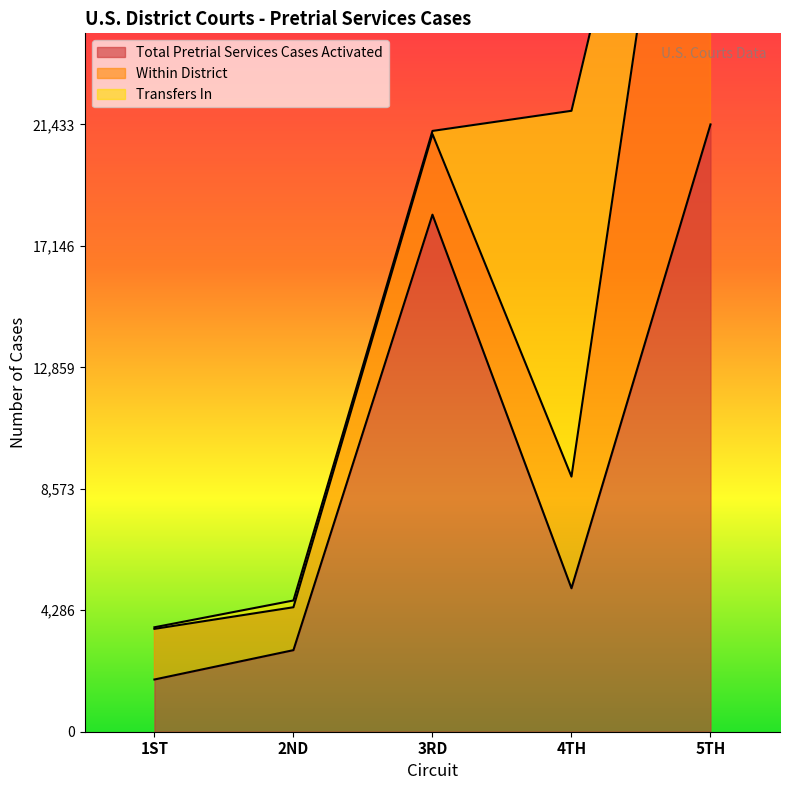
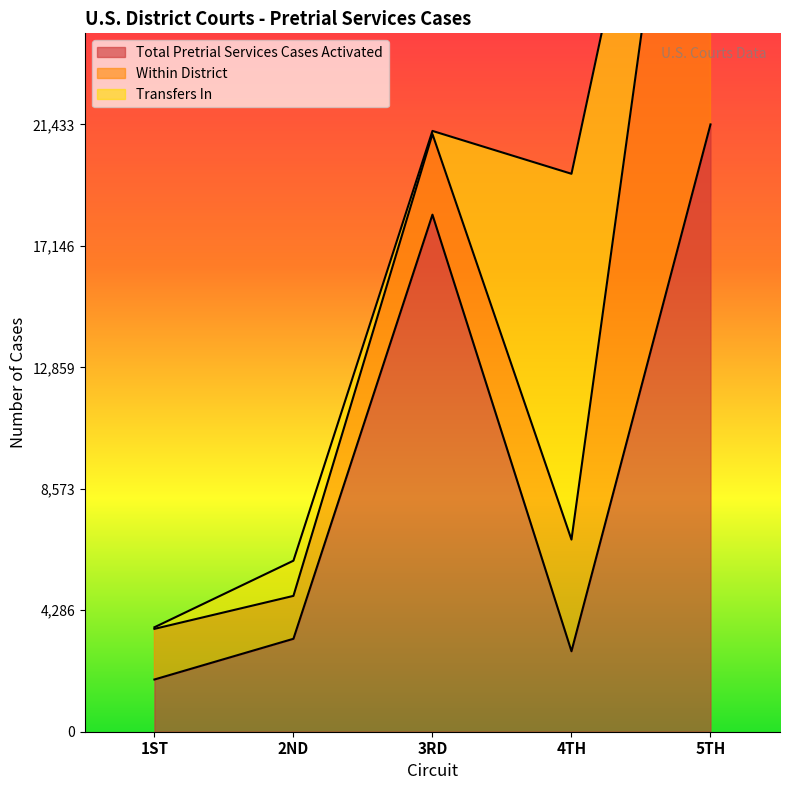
  {
    "Total Pretrial Services Cases Activated": {
      "1ST": "1,800",
-     "2ND": "2,900",
+     "2ND": "3,300",
      "3RD": "18,200",
-     "4TH": "5,100",
+     "4TH": "2,800",
      "5TH": "21,400"
    },
    "Within District": {
      "2ND": "1,500",
      "3RD": "2,800",
      "4TH": "3,900"
    },
    "Transfers In": {
-     "2ND": "200",
+     "2ND": "1,200",
      "3RD": "100",
      "4TH": "12,900"
    }
  }
